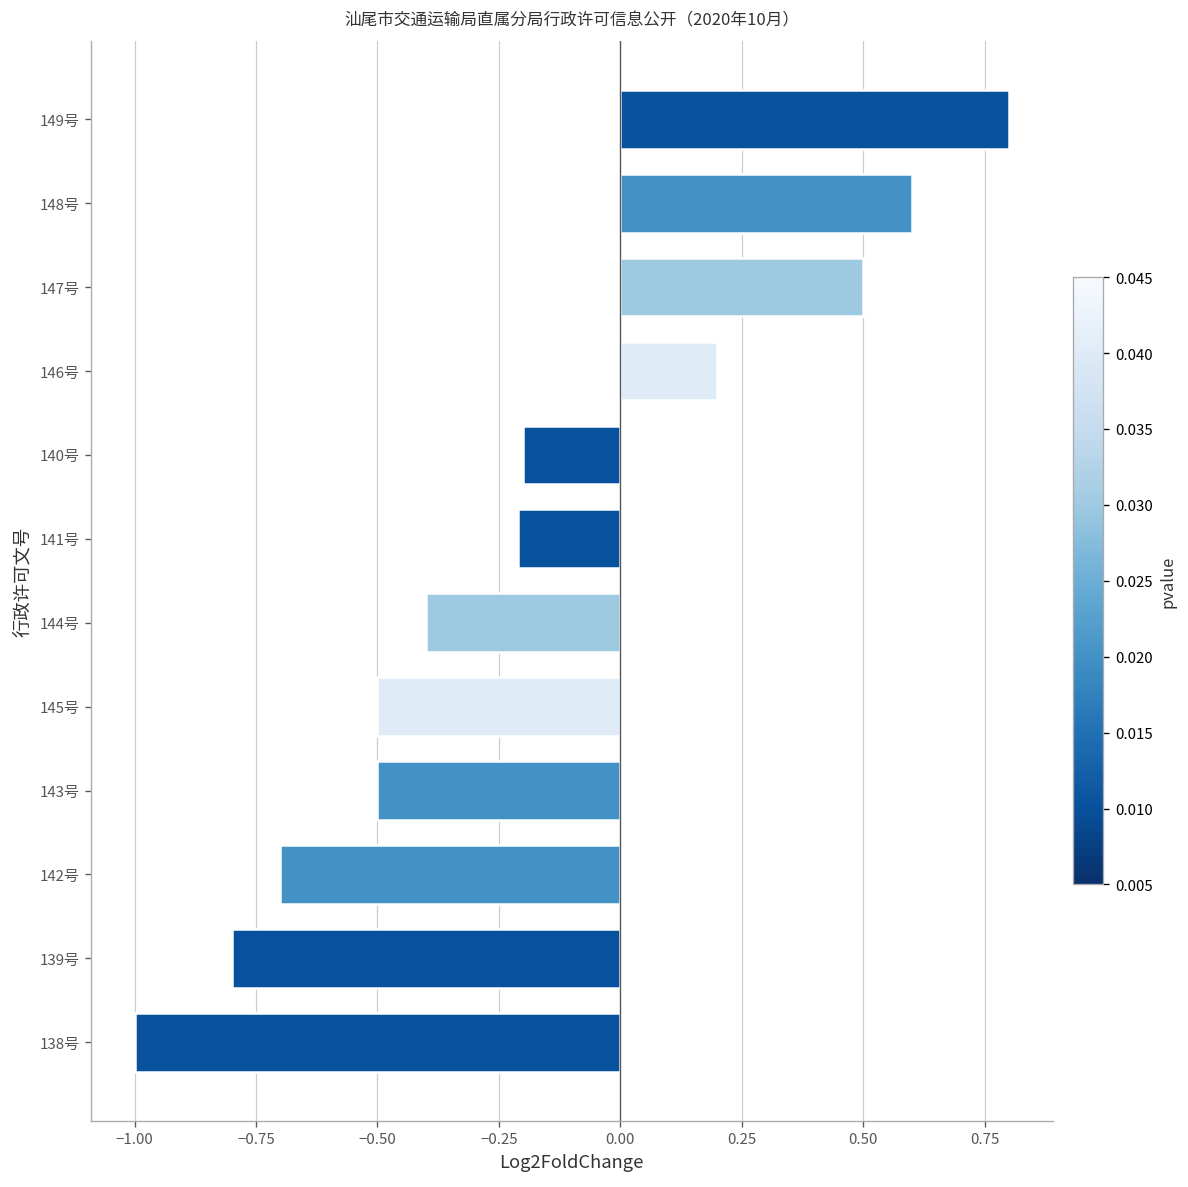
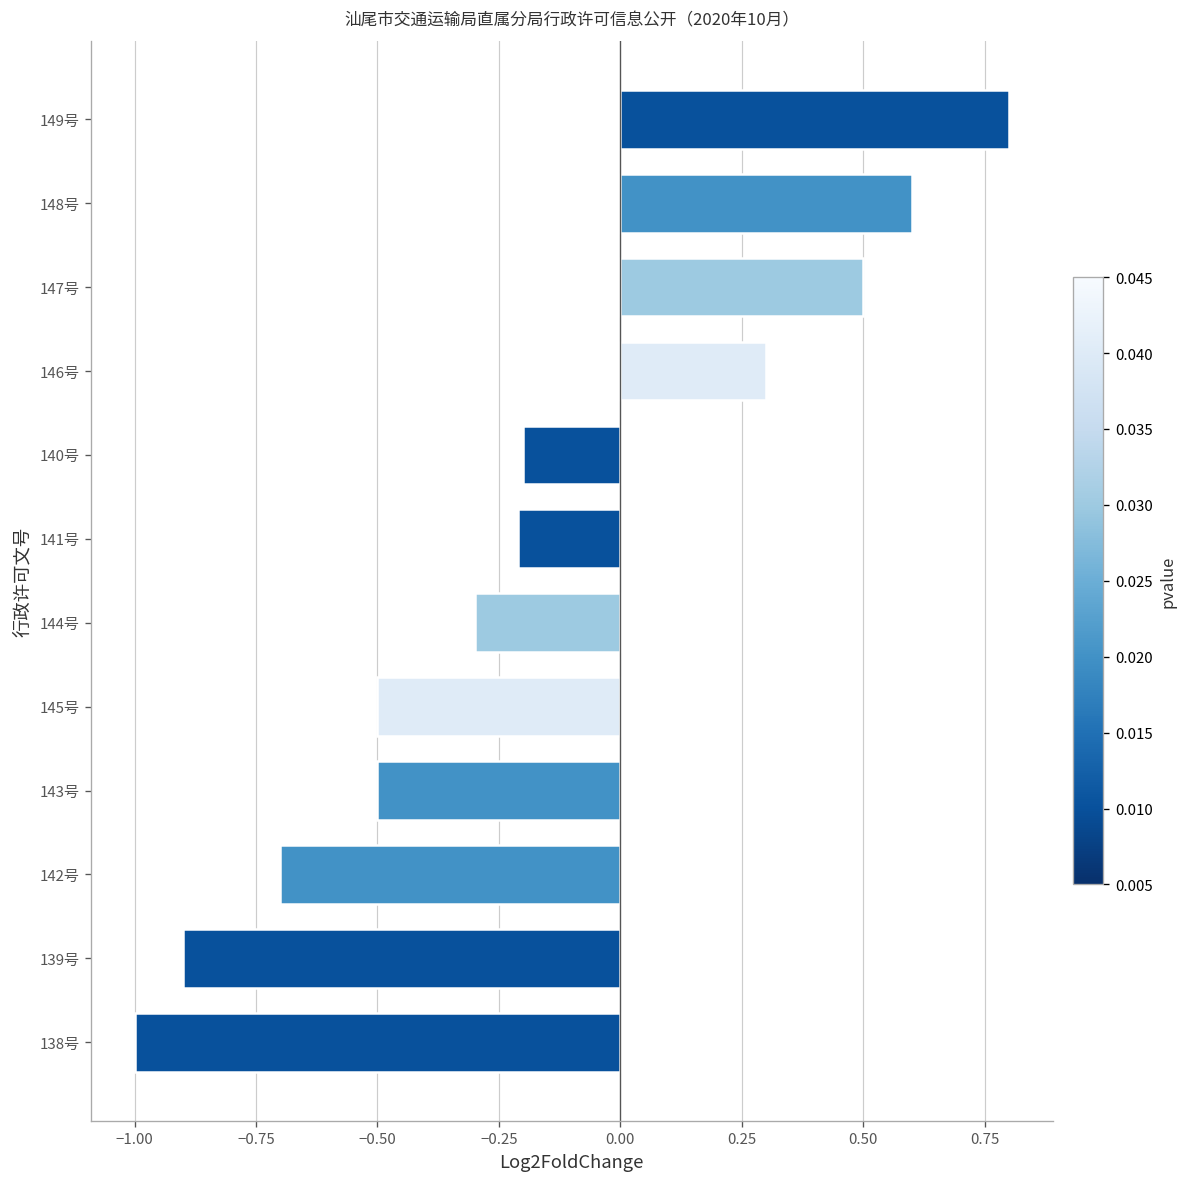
  {
    "149号": 0.8,
    "148号": 0.6,
    "147号": 0.5,
-   "146号": 0.2,
+   "146号": 0.3,
    "140号": -0.2,
    "141号": -0.21,
-   "144号": -0.4,
+   "144号": -0.3,
    "145号": -0.5,
    "143号": -0.5,
    "142号": -0.7,
-   "139号": -0.8,
+   "139号": -0.9,
    "138号": -1.0
  }
